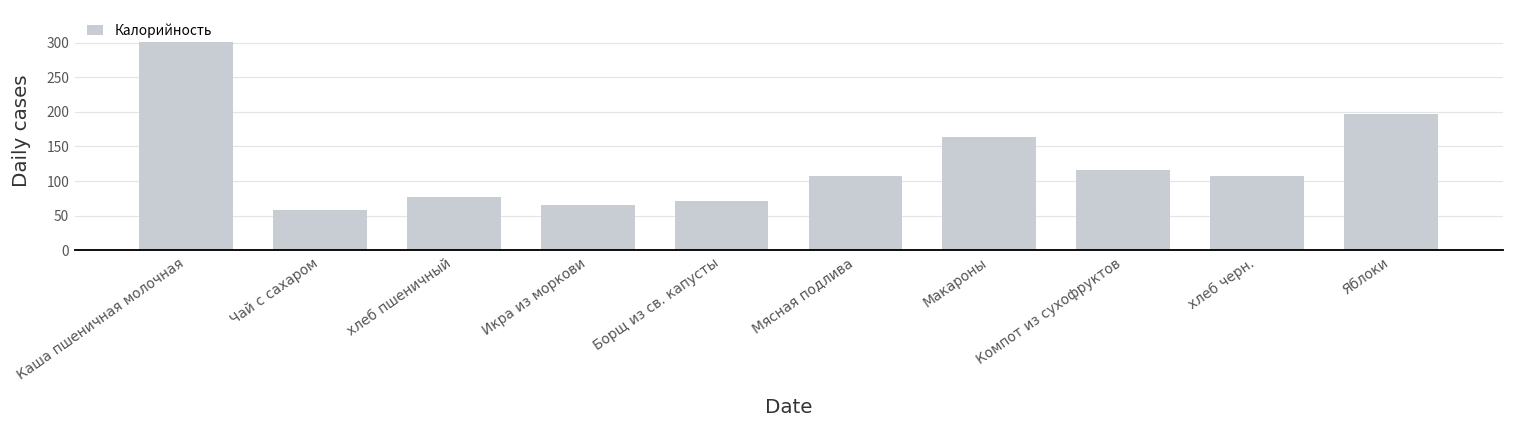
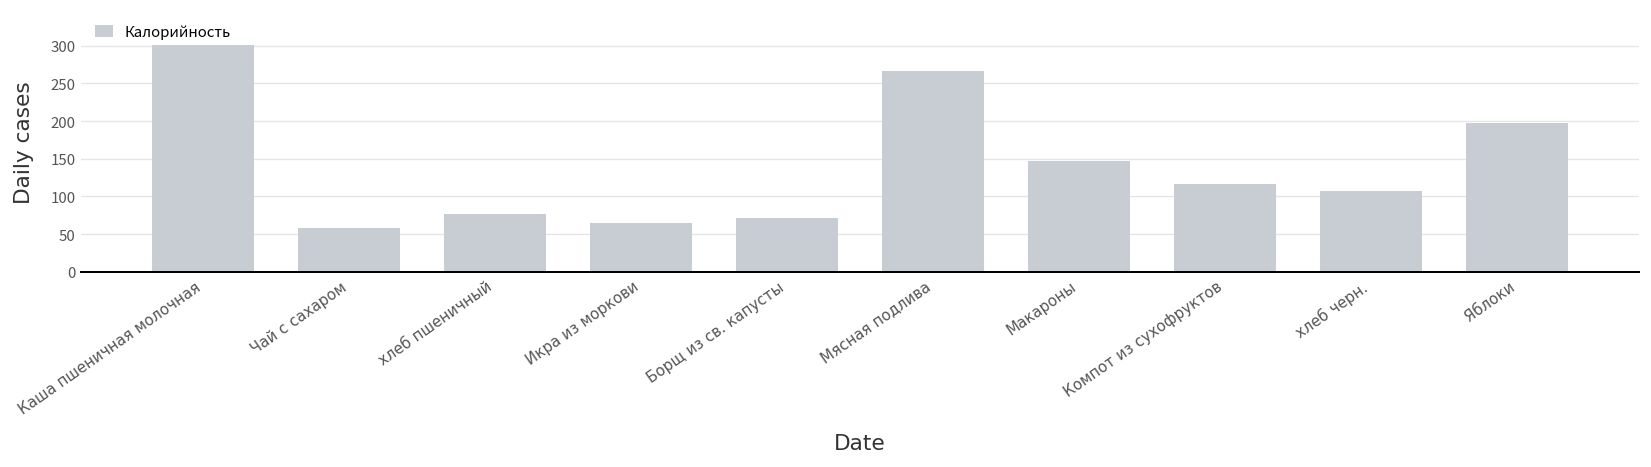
  {
    "Каша пшеничная молочная": 300,
    "Чай с сахаром": 60,
    "хлеб пшеничный": 80,
    "Икра из моркови": 60,
    "Борщ из св. капусты": 70,
-   "Мясная подлива": 110,
-   "Макароны": 160,
+   "Мясная подлива": 270,
+   "Макароны": 150,
    "Компот из сухофруктов": 120,
    "хлеб черн.": 110,
    "Яблоки": 200
  }
